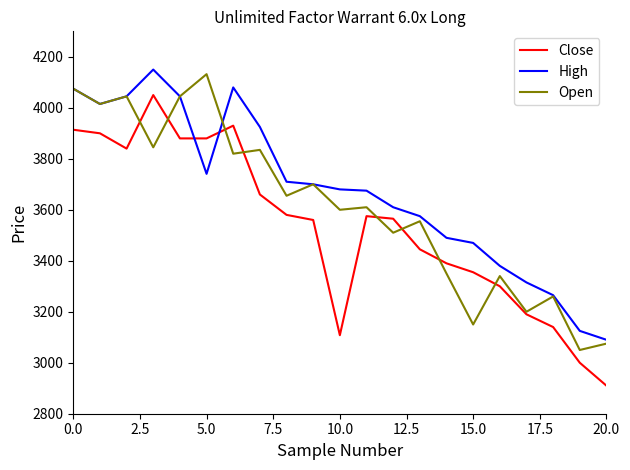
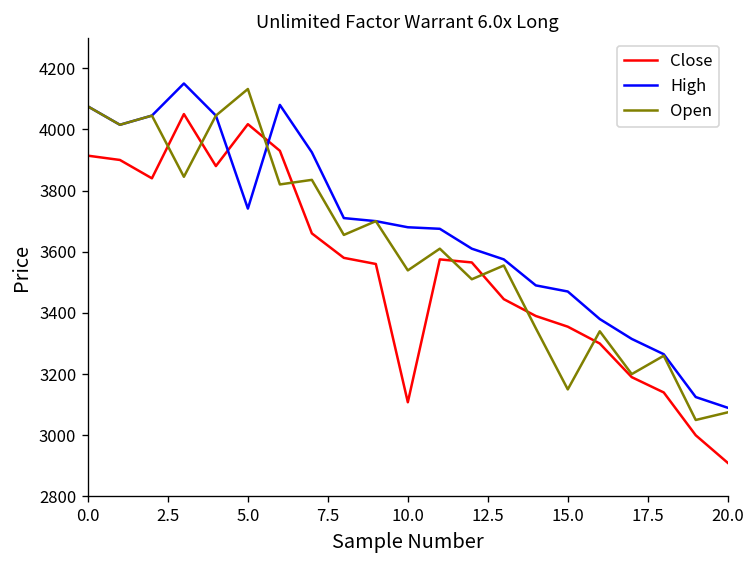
  {
    "Close": {
      "0.0": 3910,
-     "5.0": 3880,
+     "5.0": 4020,
      "10.0": 3110,
      "15.0": 3360,
      "20.0": 2910
    },
    "High": {
      "5.0": 3740,
      "10.0": 3680,
      "15.0": 3470,
      "20.0": 3090
    },
    "Open": {
      "5.0": 4130,
-     "10.0": 3600,
+     "10.0": 3540,
      "15.0": 3150,
      "20.0": 3080
    }
  }
